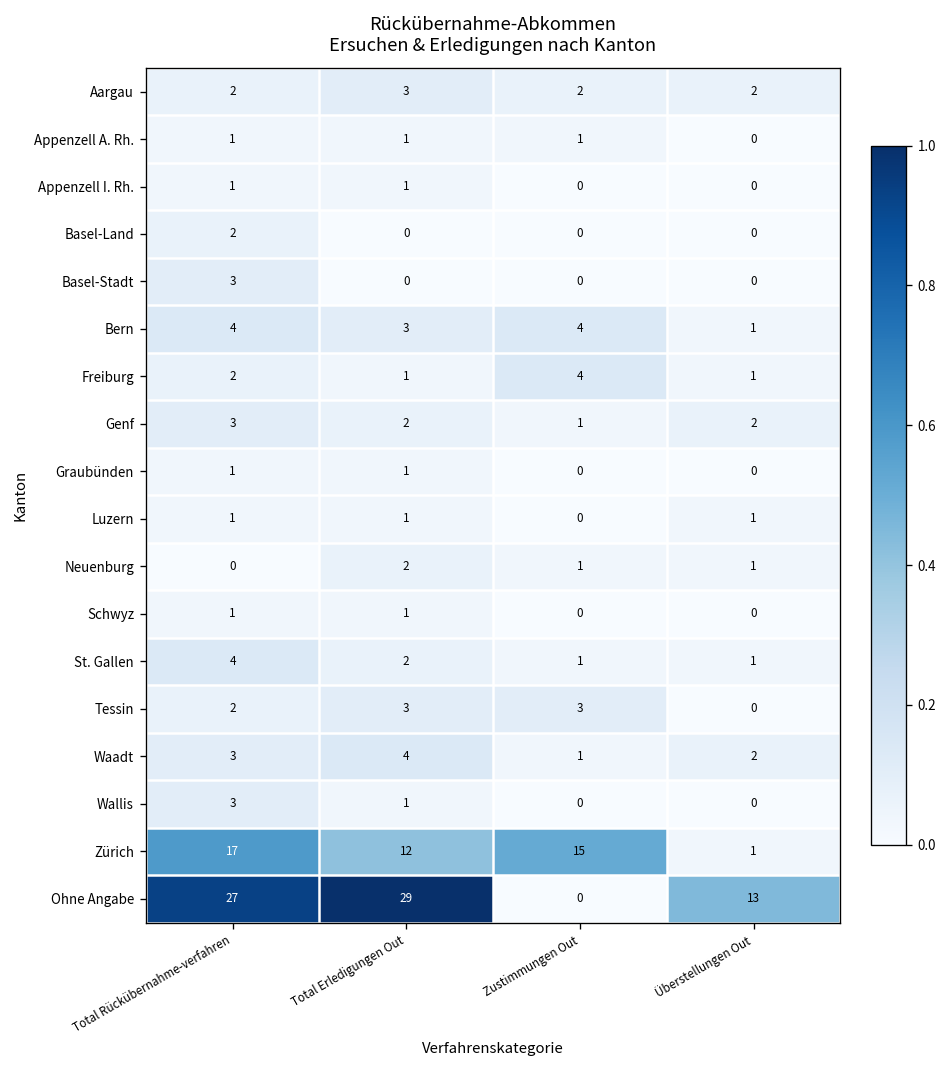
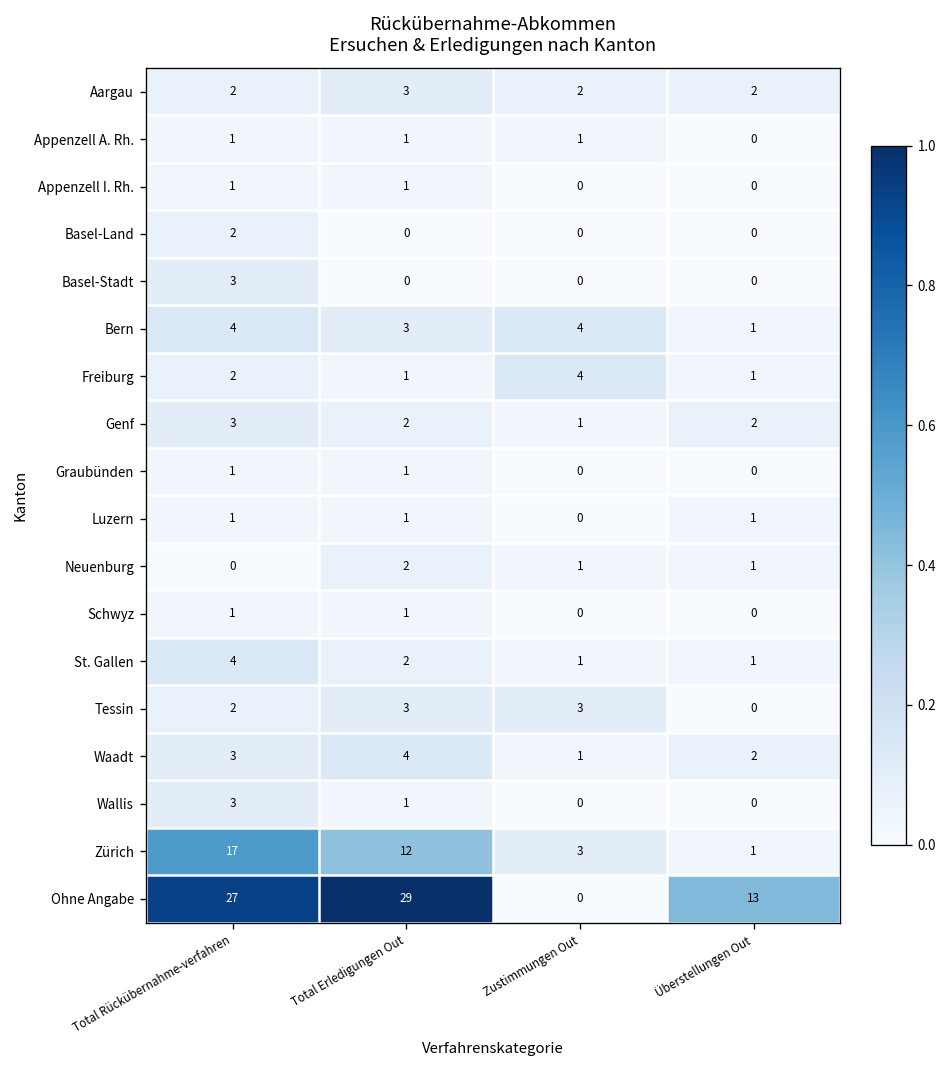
  {
    "Aargau": {
      "Total Rückübernahme-verfahren": 2,
      "Total Erledigungen Out": 3,
      "Zustimmungen Out": 2,
      "Überstellungen Out": 2
    },
    "Appenzell A. Rh.": {
      "Total Rückübernahme-verfahren": 1,
      "Total Erledigungen Out": 1,
      "Zustimmungen Out": 1,
      "Überstellungen Out": 0
    },
    "Appenzell I. Rh.": {
      "Total Rückübernahme-verfahren": 1,
      "Total Erledigungen Out": 1,
      "Zustimmungen Out": 0,
      "Überstellungen Out": 0
    },
    "Basel-Land": {
      "Total Rückübernahme-verfahren": 2,
      "Total Erledigungen Out": 0,
      "Zustimmungen Out": 0,
      "Überstellungen Out": 0
    },
    "Basel-Stadt": {
      "Total Rückübernahme-verfahren": 3,
      "Total Erledigungen Out": 0,
      "Zustimmungen Out": 0,
      "Überstellungen Out": 0
    },
    "Bern": {
      "Total Rückübernahme-verfahren": 4,
      "Total Erledigungen Out": 3,
      "Zustimmungen Out": 4,
      "Überstellungen Out": 1
    },
    "Freiburg": {
      "Total Rückübernahme-verfahren": 2,
      "Total Erledigungen Out": 1,
      "Zustimmungen Out": 4,
      "Überstellungen Out": 1
    },
    "Genf": {
      "Total Rückübernahme-verfahren": 3,
      "Total Erledigungen Out": 2,
      "Zustimmungen Out": 1,
      "Überstellungen Out": 2
    },
    "Graubünden": {
      "Total Rückübernahme-verfahren": 1,
      "Total Erledigungen Out": 1,
      "Zustimmungen Out": 0,
      "Überstellungen Out": 0
    },
    "Luzern": {
      "Total Rückübernahme-verfahren": 1,
      "Total Erledigungen Out": 1,
      "Zustimmungen Out": 0,
      "Überstellungen Out": 1
    },
    "Neuenburg": {
      "Total Rückübernahme-verfahren": 0,
      "Total Erledigungen Out": 2,
      "Zustimmungen Out": 1,
      "Überstellungen Out": 1
    },
    "Schwyz": {
      "Total Rückübernahme-verfahren": 1,
      "Total Erledigungen Out": 1,
      "Zustimmungen Out": 0,
      "Überstellungen Out": 0
    },
    "St. Gallen": {
      "Total Rückübernahme-verfahren": 4,
      "Total Erledigungen Out": 2,
      "Zustimmungen Out": 1,
      "Überstellungen Out": 1
    },
    "Tessin": {
      "Total Rückübernahme-verfahren": 2,
      "Total Erledigungen Out": 3,
      "Zustimmungen Out": 3,
      "Überstellungen Out": 0
    },
    "Waadt": {
      "Total Rückübernahme-verfahren": 3,
      "Total Erledigungen Out": 4,
      "Zustimmungen Out": 1,
      "Überstellungen Out": 2
    },
    "Wallis": {
      "Total Rückübernahme-verfahren": 3,
      "Total Erledigungen Out": 1,
      "Zustimmungen Out": 0,
      "Überstellungen Out": 0
    },
    "Zürich": {
      "Total Rückübernahme-verfahren": 17,
      "Total Erledigungen Out": 12,
-     "Zustimmungen Out": 15,
+     "Zustimmungen Out": 3,
      "Überstellungen Out": 1
    },
    "Ohne Angabe": {
      "Total Rückübernahme-verfahren": 27,
      "Total Erledigungen Out": 29,
      "Zustimmungen Out": 0,
      "Überstellungen Out": 13
    }
  }
